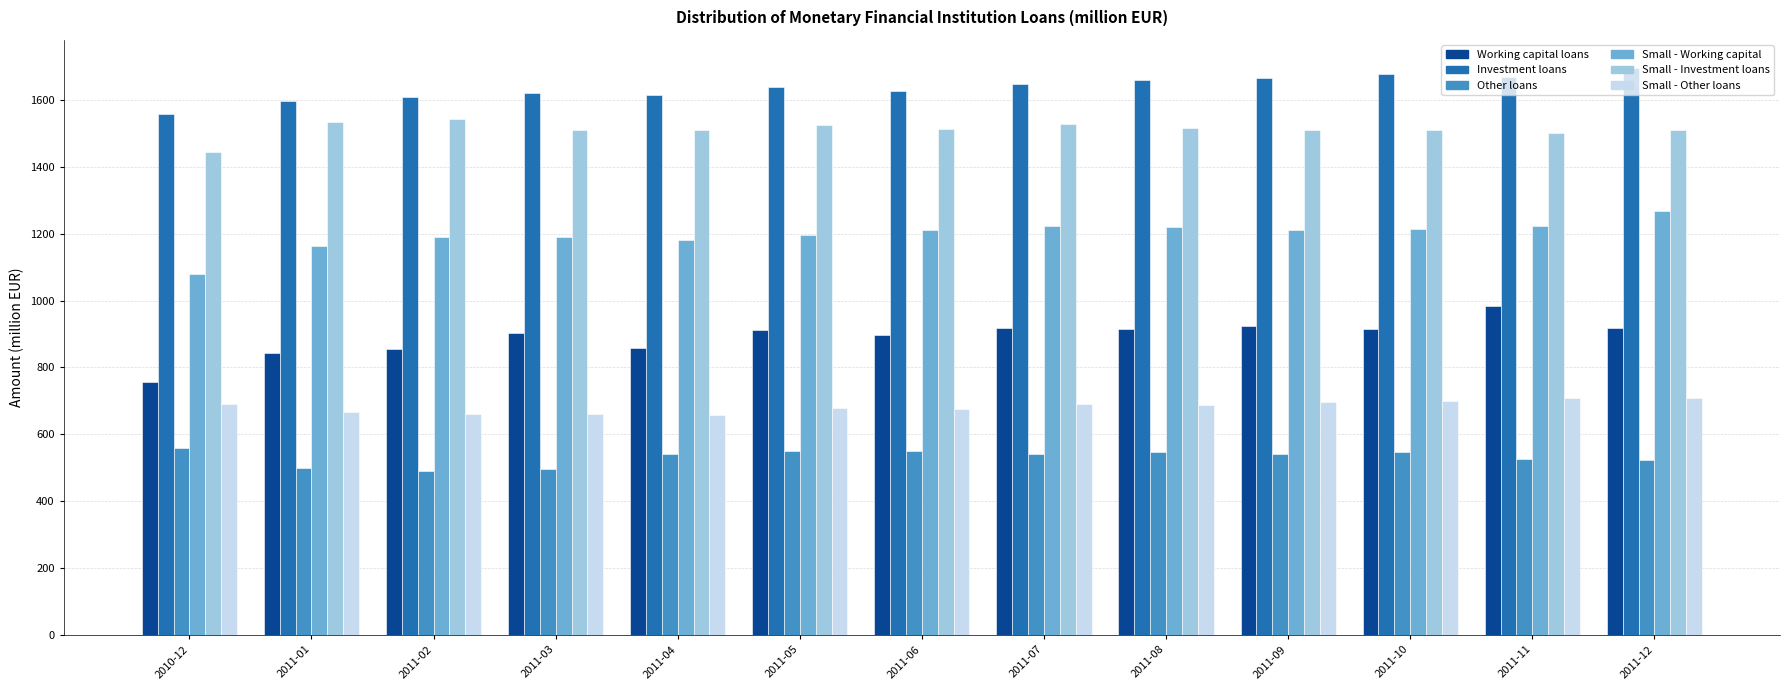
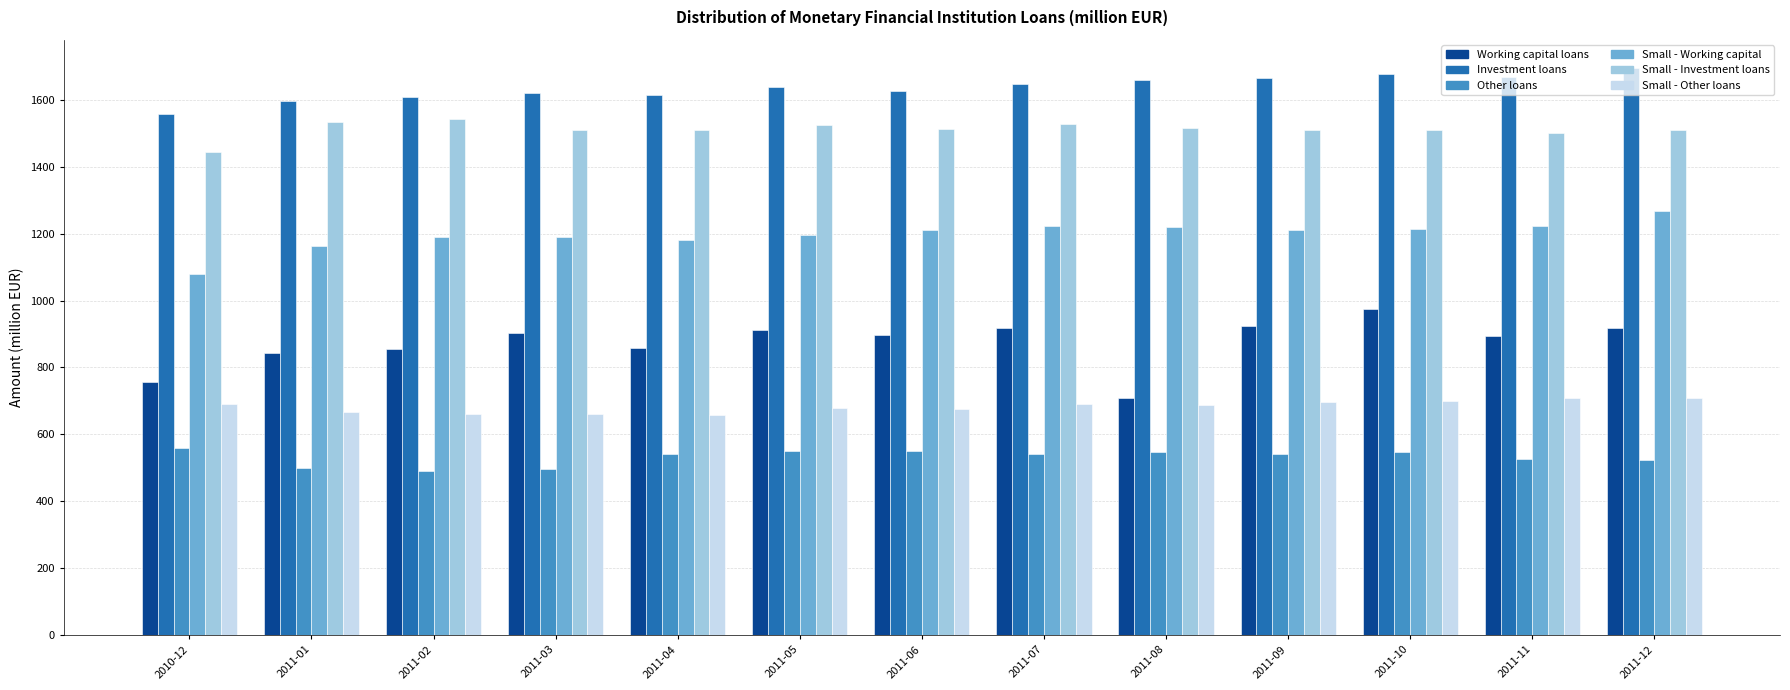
  {
    "Working capital loans": {
      "2010-12": 760,
      "2011-01": 840,
      "2011-02": 860,
      "2011-03": 900,
      "2011-04": 860,
      "2011-05": 910,
      "2011-06": 900,
      "2011-07": 920,
-     "2011-08": 920,
+     "2011-08": 710,
      "2011-09": 920,
-     "2011-10": 910,
-     "2011-11": 980,
+     "2011-10": 980,
+     "2011-11": 890,
      "2011-12": 920
    }
  }
